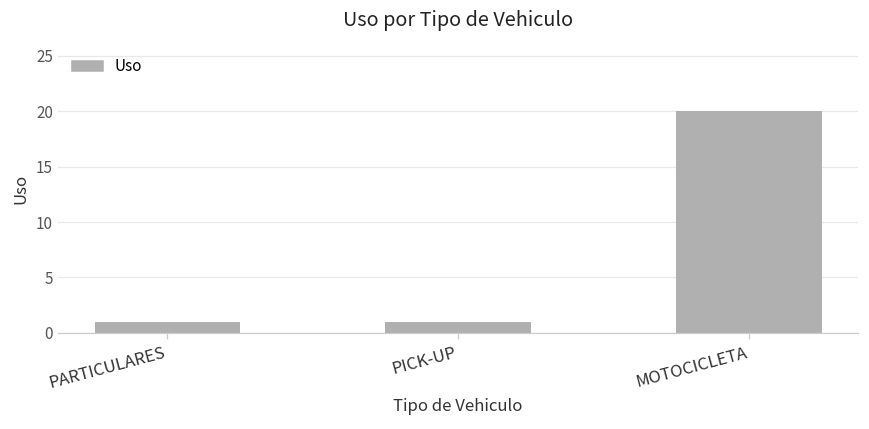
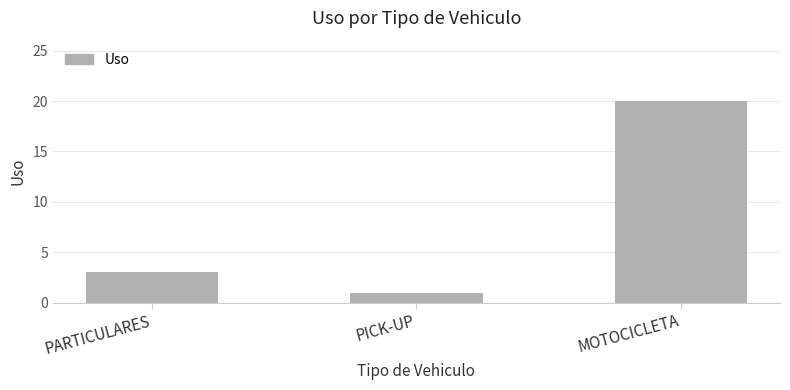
  {
-   "PARTICULARES": 1,
+   "PARTICULARES": 3,
    "PICK-UP": 1,
    "MOTOCICLETA": 20
  }
